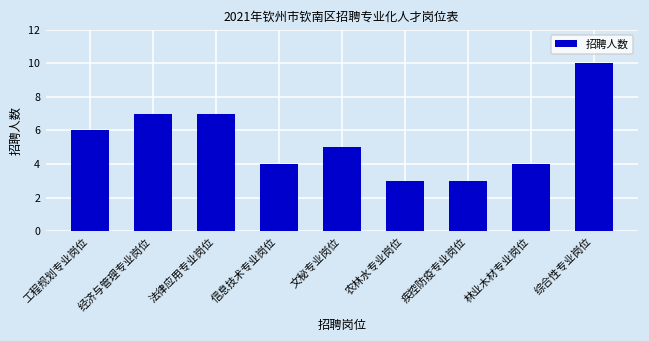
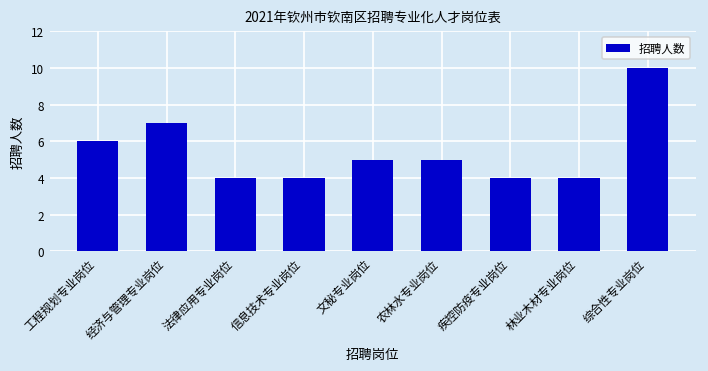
  {
    "工程规划专业岗位": 6,
    "经济与管理专业岗位": 7,
-   "法律应用专业岗位": 7,
+   "法律应用专业岗位": 4,
    "信息技术专业岗位": 4,
    "文秘专业岗位": 5,
-   "农林水专业岗位": 3,
-   "疾控防疫专业岗位": 3,
+   "农林水专业岗位": 5,
+   "疾控防疫专业岗位": 4,
    "林业木材专业岗位": 4,
    "综合性专业岗位": 10
  }
